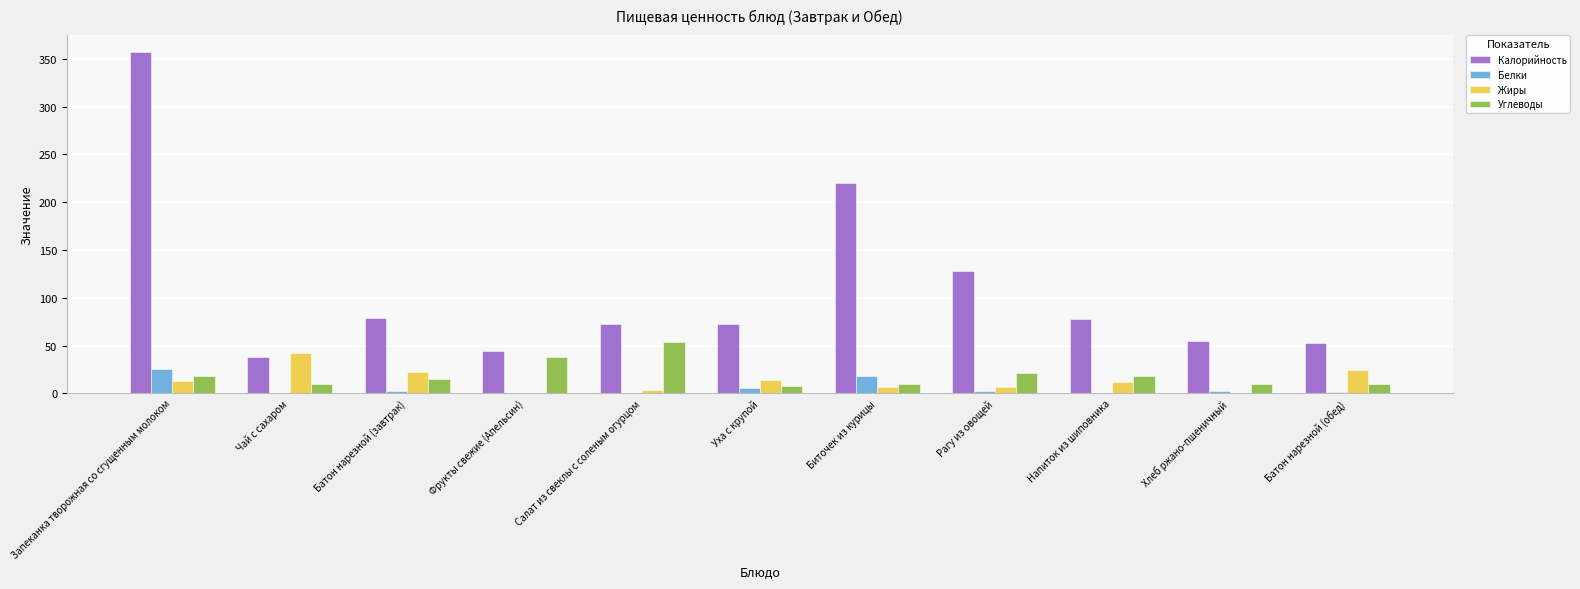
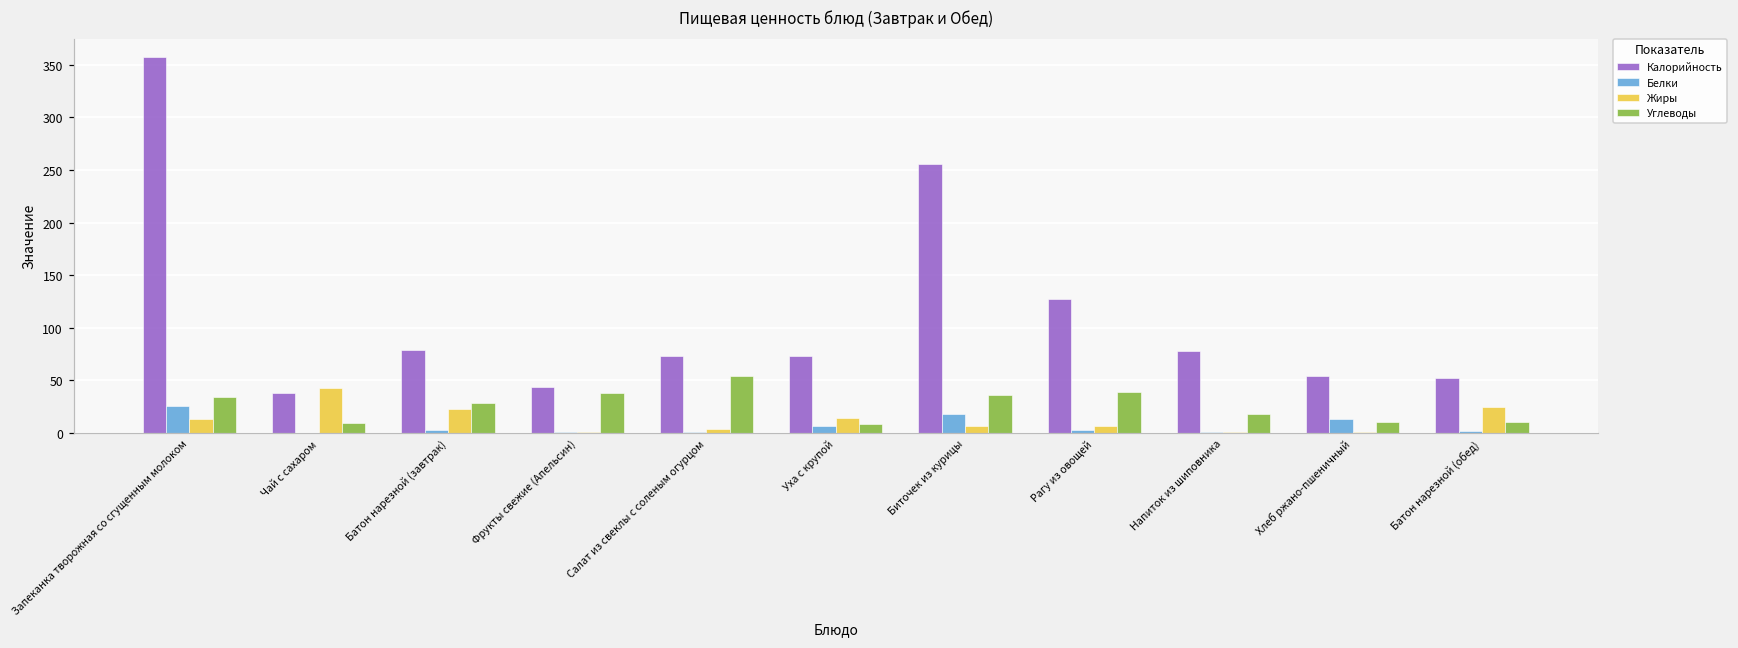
  {
    "Калорийность": {
      "Запеканка творожная со сгущенным молоком": 360,
      "Чай с сахаром": 40,
      "Батон нарезной (завтрак)": 80,
      "Фрукты свежие (Апельсин)": 40,
      "Салат из свеклы с соленым огурцом": 70,
      "Уха с крупой": 70,
-     "Биточек из курицы": 220,
+     "Биточек из курицы": 260,
      "Рагу из овощей": 130,
      "Напиток из шиповника": 80,
      "Хлеб ржано-пшеничный": 50,
      "Батон нарезной (обед)": 50
    },
    "Белки": {
      "Запеканка творожная со сгущенным молоком": 30,
      "Уха с крупой": 10,
      "Биточек из курицы": 20,
      "Рагу из овощей": 0,
-     "Хлеб ржано-пшеничный": 0
+     "Хлеб ржано-пшеничный": 10
    },
    "Жиры": {
      "Запеканка творожная со сгущенным молоком": 10,
      "Чай с сахаром": 40,
      "Батон нарезной (завтрак)": 20,
      "Салат из свеклы с соленым огурцом": 0,
      "Уха с крупой": 10,
      "Биточек из курицы": 10,
      "Рагу из овощей": 10,
-     "Напиток из шиповника": 10,
+     "Напиток из шиповника": 0,
      "Батон нарезной (обед)": 20
    },
    "Углеводы": {
-     "Запеканка творожная со сгущенным молоком": 20,
+     "Запеканка творожная со сгущенным молоком": 30,
      "Чай с сахаром": 10,
-     "Батон нарезной (завтрак)": 20,
+     "Батон нарезной (завтрак)": 30,
      "Фрукты свежие (Апельсин)": 40,
      "Салат из свеклы с соленым огурцом": 50,
      "Уха с крупой": 10,
-     "Биточек из курицы": 10,
-     "Рагу из овощей": 20,
+     "Биточек из курицы": 40,
+     "Рагу из овощей": 40,
      "Напиток из шиповника": 20,
      "Хлеб ржано-пшеничный": 10,
      "Батон нарезной (обед)": 10
    }
  }
